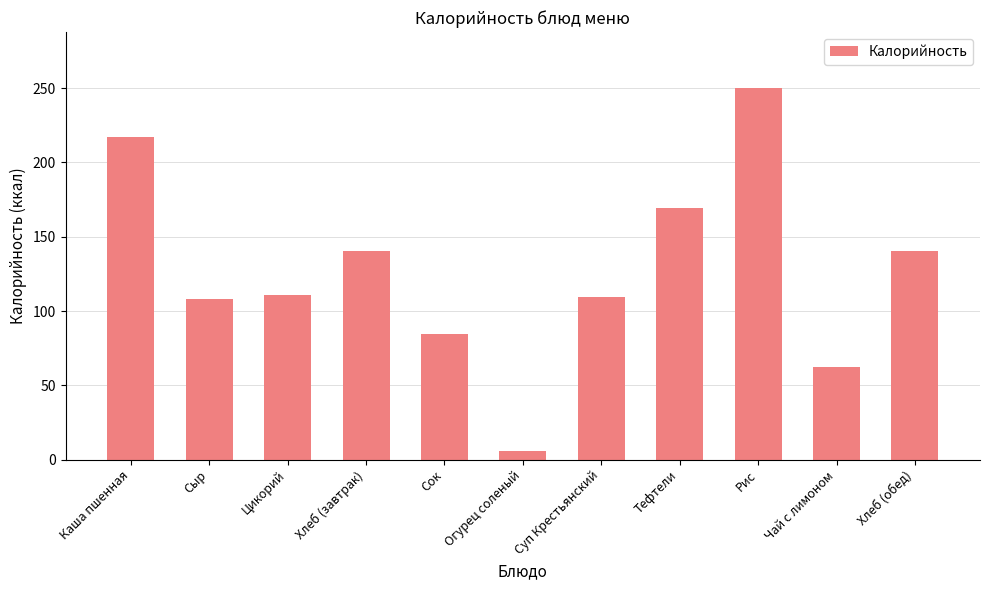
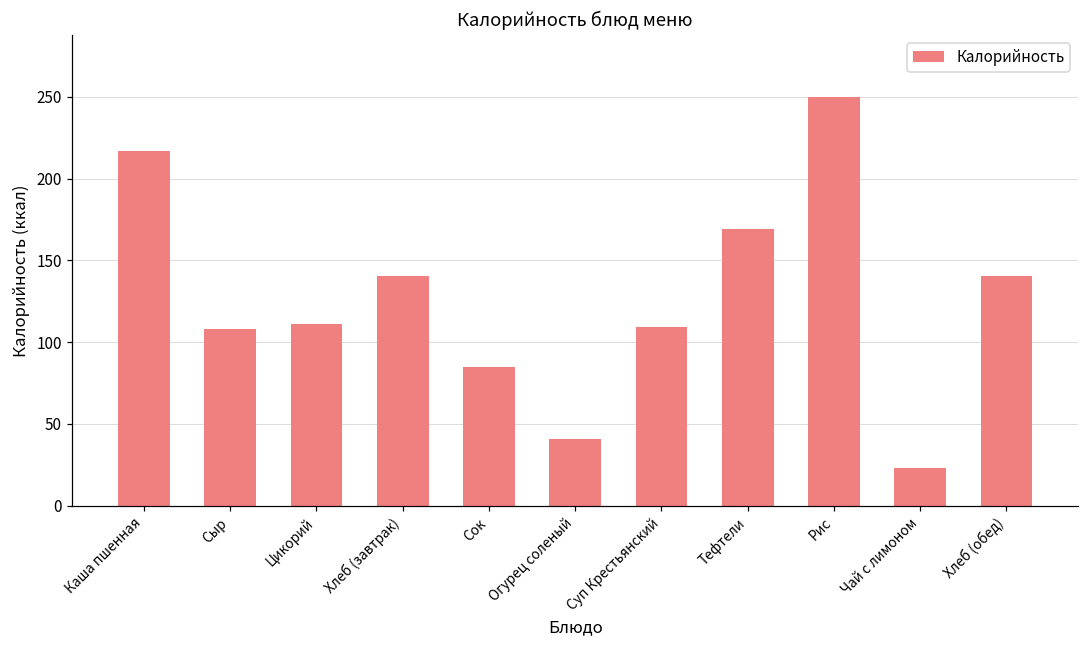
  {
    "Каша пшенная": 217,
    "Сыр": 108,
    "Цикорий": 111,
    "Хлеб (завтрак)": 140,
    "Сок": 85,
-   "Огурец соленый": 6,
+   "Огурец соленый": 41,
    "Суп Крестьянский": 109,
    "Тефтели": 169,
    "Рис": 250,
-   "Чай с лимоном": 62,
+   "Чай с лимоном": 23,
    "Хлеб (обед)": 140
  }
